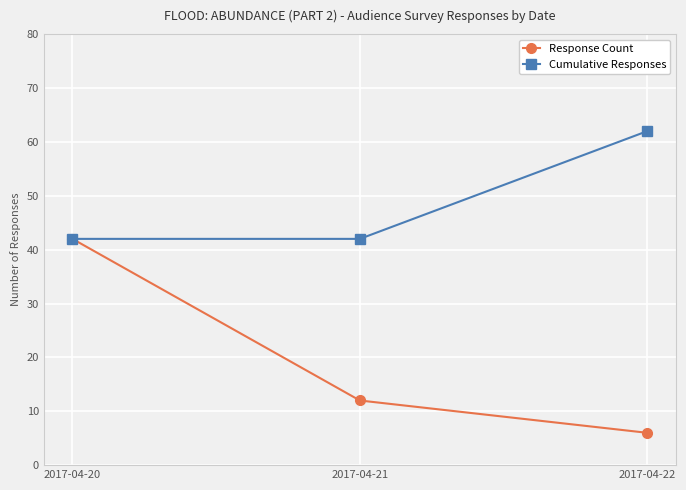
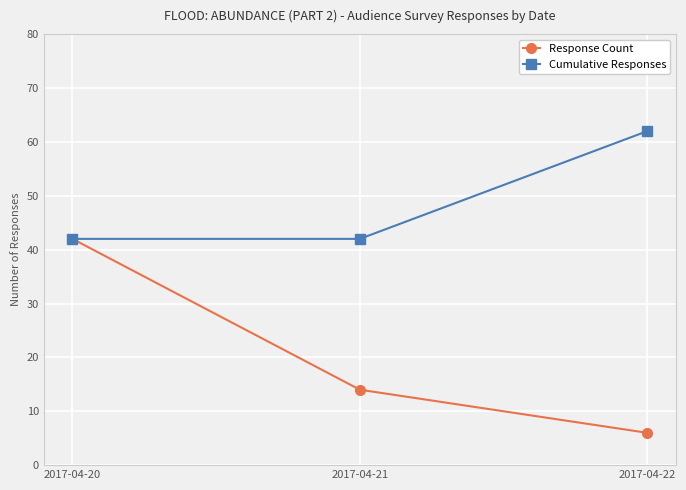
  {
    "Response Count": {
-     "2017-04-21": 12,
+     "2017-04-21": 14,
      "2017-04-22": 6
    },
    "Cumulative Responses": {
      "2017-04-21": 42,
      "2017-04-22": 62
    }
  }
